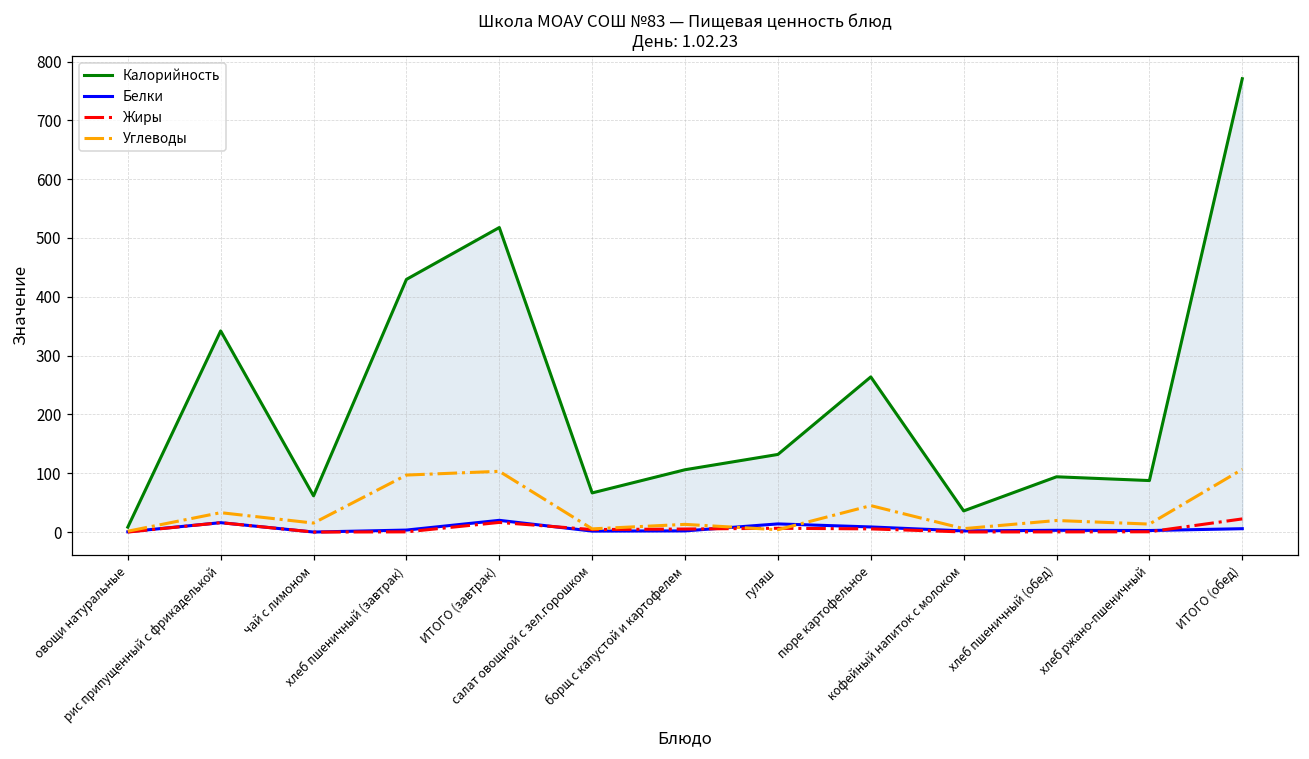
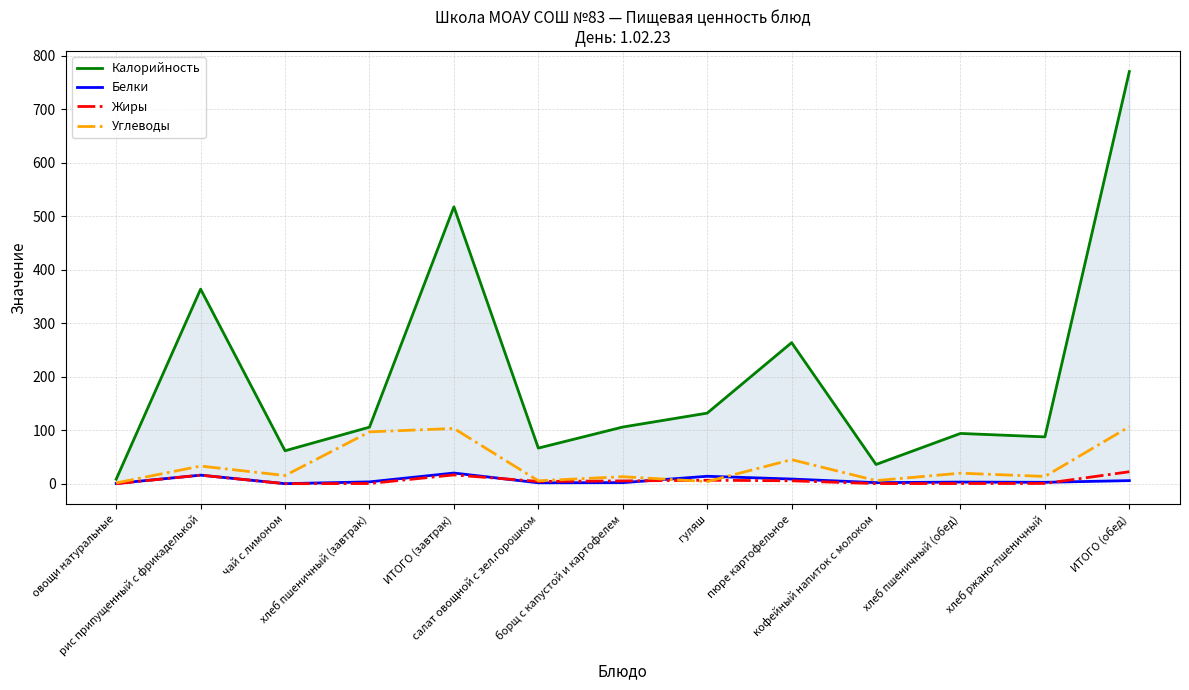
  {
    "Калорийность": {
      "овощи натуральные": 10,
-     "рис припущенный с фрикаделькой": 340,
+     "рис припущенный с фрикаделькой": 360,
      "чай с лимоном": 60,
-     "хлеб пшеничный (завтрак)": 430,
+     "хлеб пшеничный (завтрак)": 110,
      "ИТОГО (завтрак)": 520,
      "салат овощной с зел.горошком": 70,
      "борщ с капустой и картофелем": 110,
      "гуляш": 130,
      "пюре картофельное": 260,
      "кофейный напиток с молоком": 40,
      "хлеб пшеничный (обед)": 90,
      "хлеб ржано-пшеничный": 90,
      "ИТОГО (обед)": 770
    },
    "Белки": {
      "гуляш": 10,
      "ИТОГО (обед)": 10
    },
    "Жиры": {
      "ИТОГО (обед)": 20
    },
    "Углеводы": {
      "рис припущенный с фрикаделькой": 30,
      "чай с лимоном": 20,
      "хлеб пшеничный (завтрак)": 100,
      "ИТОГО (завтрак)": 100,
      "борщ с капустой и картофелем": 10,
      "пюре картофельное": 50,
      "хлеб пшеничный (обед)": 20,
      "хлеб ржано-пшеничный": 10,
      "ИТОГО (обед)": 110
    }
  }
